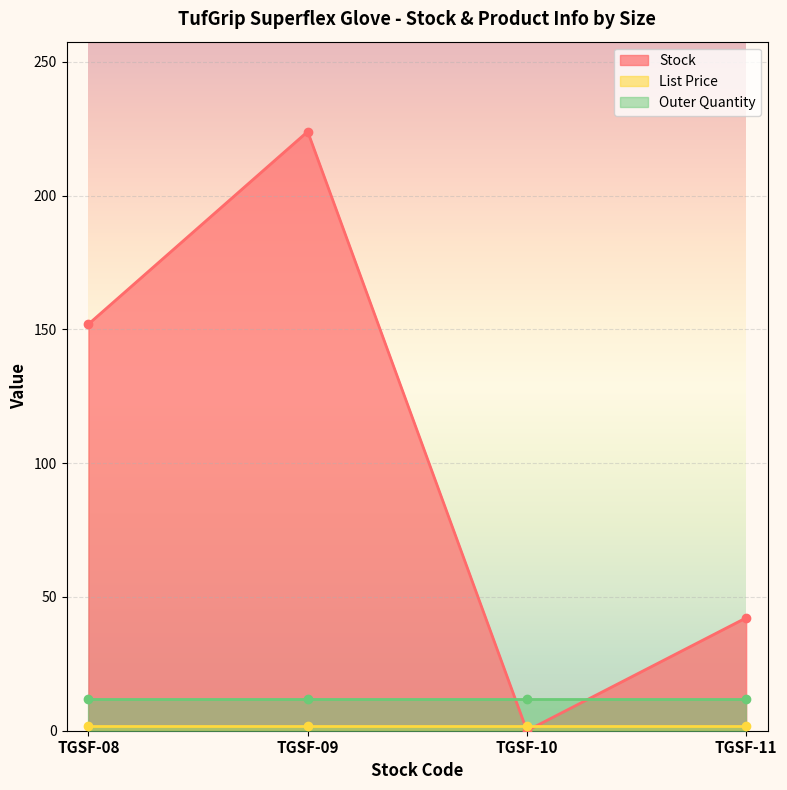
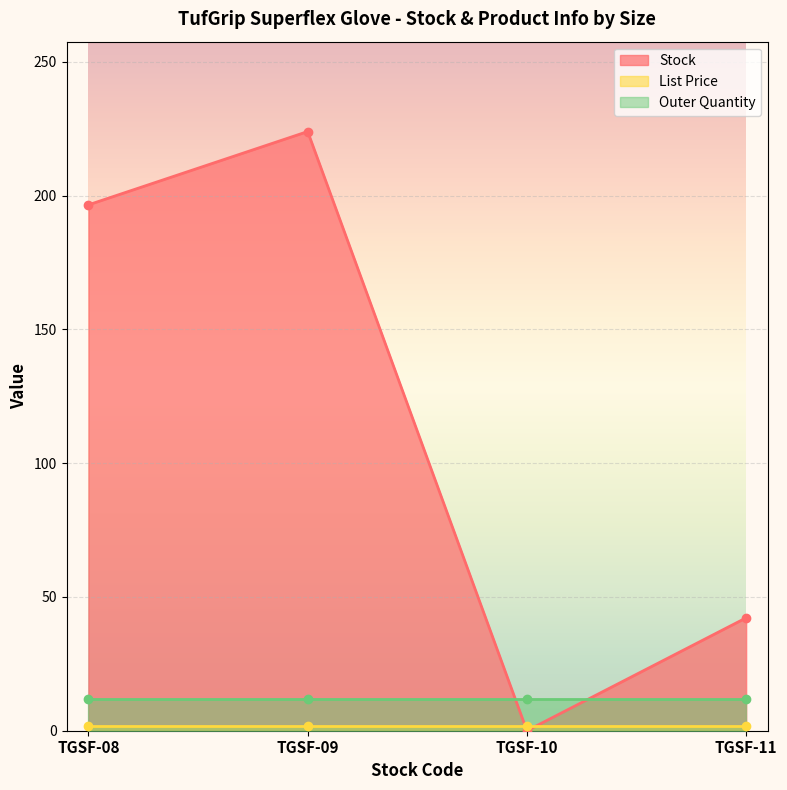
  {
    "Stock": {
-     "TGSF-08": 152,
+     "TGSF-08": 197,
      "TGSF-09": 224,
      "TGSF-10": 0,
      "TGSF-11": 42
    },
    "List Price": {
      "TGSF-08": 2,
      "TGSF-09": 2,
      "TGSF-10": 2,
      "TGSF-11": 2
    },
    "Outer Quantity": {
      "TGSF-08": 12,
      "TGSF-09": 12,
      "TGSF-10": 12,
      "TGSF-11": 12
    }
  }
